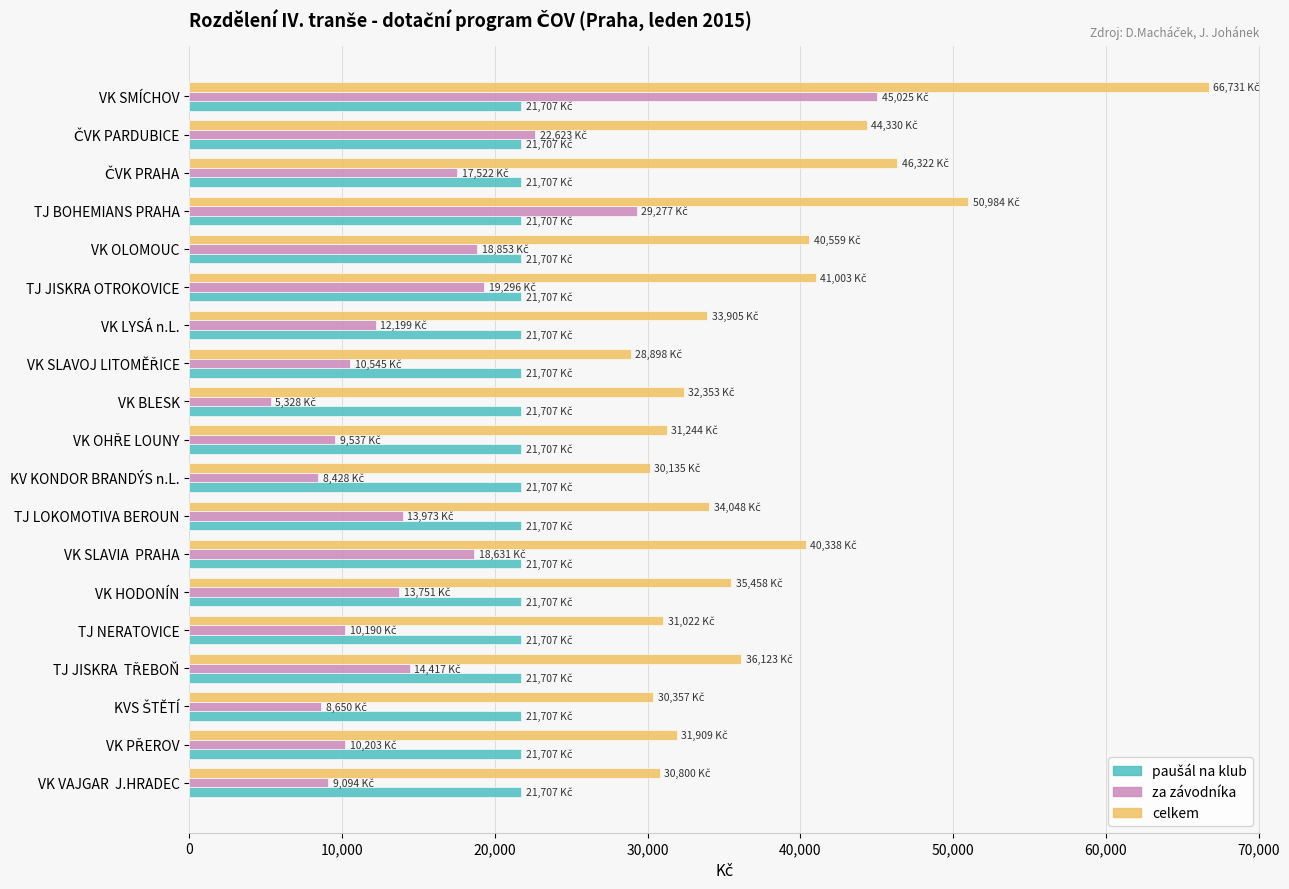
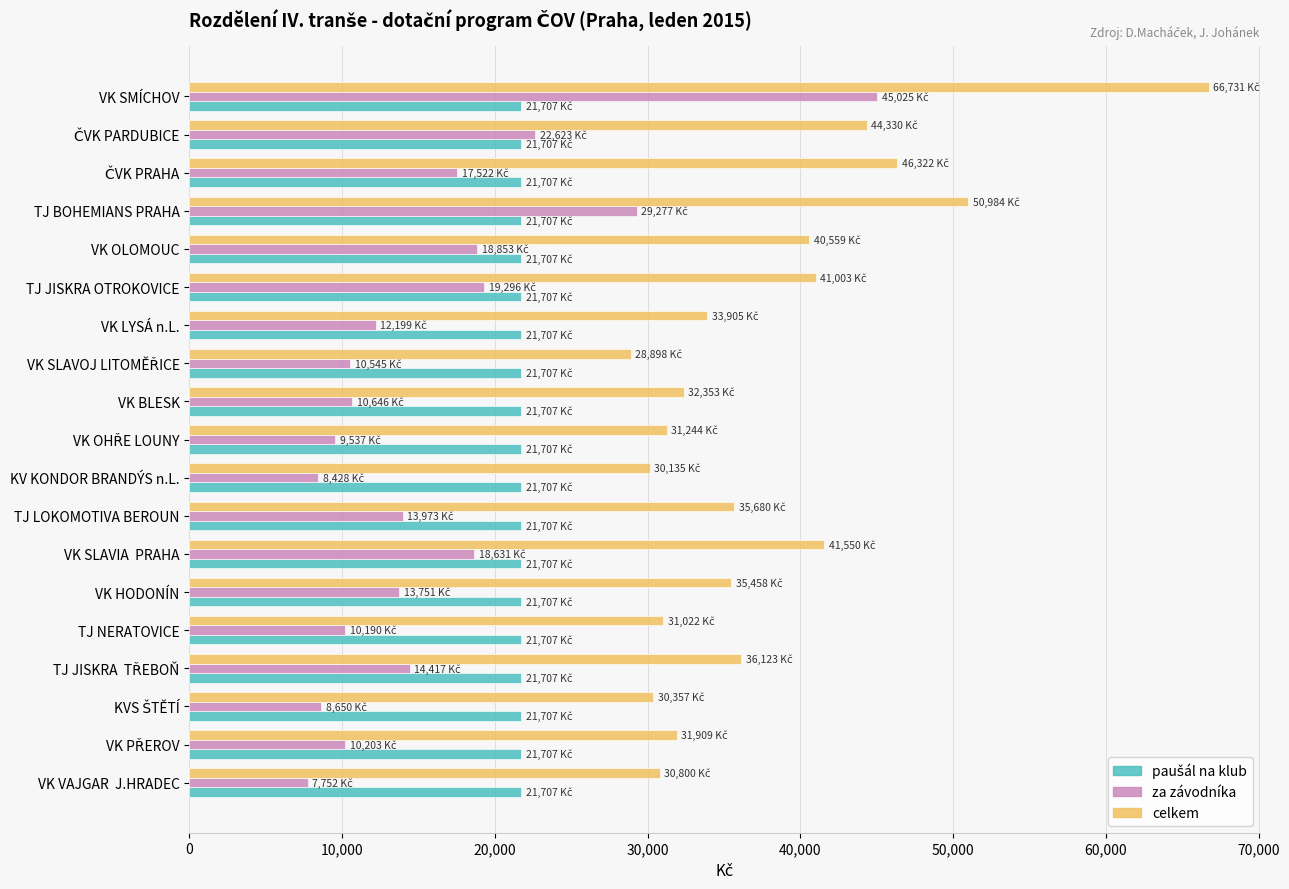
  {
    "paušál na klub": {
      "VK SMÍCHOV": "21,707",
      "ČVK PARDUBICE": "21,707",
      "ČVK PRAHA": "21,707",
      "TJ BOHEMIANS PRAHA": "21,707",
      "VK OLOMOUC": "21,707",
      "TJ JISKRA OTROKOVICE": "21,707",
      "VK LYSÁ n.L.": "21,707",
      "VK SLAVOJ LITOMĚŘICE": "21,707",
      "VK BLESK": "21,707",
      "VK OHŘE LOUNY": "21,707",
      "KV KONDOR BRANDÝS n.L.": "21,707",
      "TJ LOKOMOTIVA BEROUN": "21,707",
      "VK SLAVIA PRAHA": "21,707",
      "VK HODONÍN": "21,707",
      "TJ NERATOVICE": "21,707",
      "TJ JISKRA TŘEBOŇ": "21,707",
      "KVS ŠTĚTÍ": "21,707",
      "VK PŘEROV": "21,707",
      "VK VAJGAR J.HRADEC": "21,707"
    },
    "za závodníka": {
      "VK SMÍCHOV": "45,025",
      "ČVK PARDUBICE": "22,623",
      "ČVK PRAHA": "17,522",
      "TJ BOHEMIANS PRAHA": "29,277",
      "VK OLOMOUC": "18,853",
      "TJ JISKRA OTROKOVICE": "19,296",
      "VK LYSÁ n.L.": "12,199",
      "VK SLAVOJ LITOMĚŘICE": "10,545",
-     "VK BLESK": "5,328",
+     "VK BLESK": "10,646",
      "VK OHŘE LOUNY": "9,537",
      "KV KONDOR BRANDÝS n.L.": "8,428",
      "TJ LOKOMOTIVA BEROUN": "13,973",
      "VK SLAVIA PRAHA": "18,631",
      "VK HODONÍN": "13,751",
      "TJ NERATOVICE": "10,190",
      "TJ JISKRA TŘEBOŇ": "14,417",
      "KVS ŠTĚTÍ": "8,650",
      "VK PŘEROV": "10,203",
-     "VK VAJGAR J.HRADEC": "9,094"
+     "VK VAJGAR J.HRADEC": "7,752"
    },
    "celkem": {
      "VK SMÍCHOV": "66,731",
      "ČVK PARDUBICE": "44,330",
      "ČVK PRAHA": "46,322",
      "TJ BOHEMIANS PRAHA": "50,984",
      "VK OLOMOUC": "40,559",
      "TJ JISKRA OTROKOVICE": "41,003",
      "VK LYSÁ n.L.": "33,905",
      "VK SLAVOJ LITOMĚŘICE": "28,898",
      "VK BLESK": "32,353",
      "VK OHŘE LOUNY": "31,244",
      "KV KONDOR BRANDÝS n.L.": "30,135",
-     "TJ LOKOMOTIVA BEROUN": "34,048",
-     "VK SLAVIA PRAHA": "40,338",
+     "TJ LOKOMOTIVA BEROUN": "35,680",
+     "VK SLAVIA PRAHA": "41,550",
      "VK HODONÍN": "35,458",
      "TJ NERATOVICE": "31,022",
      "TJ JISKRA TŘEBOŇ": "36,123",
      "KVS ŠTĚTÍ": "30,357",
      "VK PŘEROV": "31,909",
      "VK VAJGAR J.HRADEC": "30,800"
    }
  }
